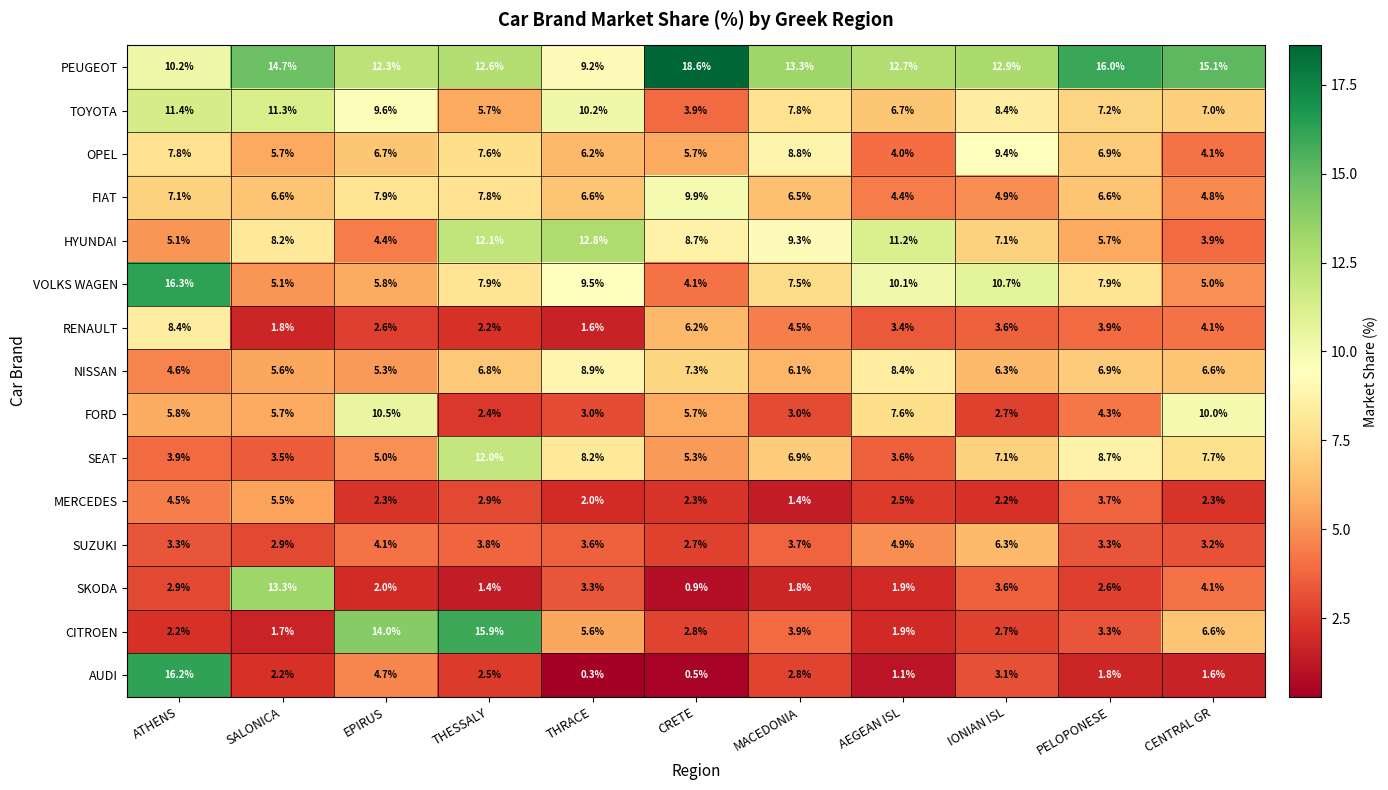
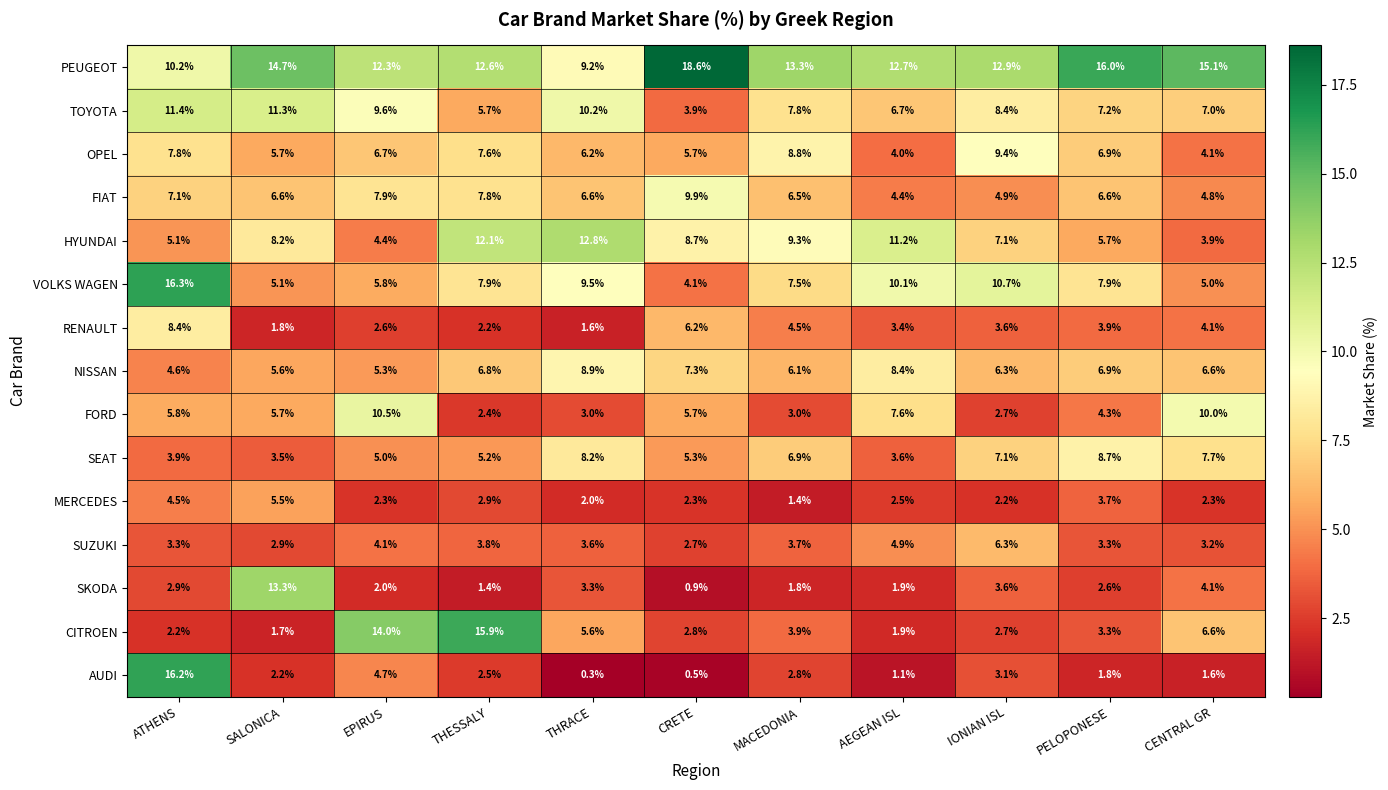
  {
    "PEUGEOT": {
      "ATHENS": "10.2%",
      "SALONICA": "14.7%",
      "EPIRUS": "12.3%",
      "THESSALY": "12.6%",
      "THRACE": "9.2%",
      "CRETE": "18.6%",
      "MACEDONIA": "13.3%",
      "AEGEAN ISL": "12.7%",
      "IONIAN ISL": "12.9%",
      "PELOPONESE": "16.0%",
      "CENTRAL GR": "15.1%"
    },
    "TOYOTA": {
      "ATHENS": "11.4%",
      "SALONICA": "11.3%",
      "EPIRUS": "9.6%",
      "THESSALY": "5.7%",
      "THRACE": "10.2%",
      "CRETE": "3.9%",
      "MACEDONIA": "7.8%",
      "AEGEAN ISL": "6.7%",
      "IONIAN ISL": "8.4%",
      "PELOPONESE": "7.2%",
      "CENTRAL GR": "7.0%"
    },
    "OPEL": {
      "ATHENS": "7.8%",
      "SALONICA": "5.7%",
      "EPIRUS": "6.7%",
      "THESSALY": "7.6%",
      "THRACE": "6.2%",
      "CRETE": "5.7%",
      "MACEDONIA": "8.8%",
      "AEGEAN ISL": "4.0%",
      "IONIAN ISL": "9.4%",
      "PELOPONESE": "6.9%",
      "CENTRAL GR": "4.1%"
    },
    "FIAT": {
      "ATHENS": "7.1%",
      "SALONICA": "6.6%",
      "EPIRUS": "7.9%",
      "THESSALY": "7.8%",
      "THRACE": "6.6%",
      "CRETE": "9.9%",
      "MACEDONIA": "6.5%",
      "AEGEAN ISL": "4.4%",
      "IONIAN ISL": "4.9%",
      "PELOPONESE": "6.6%",
      "CENTRAL GR": "4.8%"
    },
    "HYUNDAI": {
      "ATHENS": "5.1%",
      "SALONICA": "8.2%",
      "EPIRUS": "4.4%",
      "THESSALY": "12.1%",
      "THRACE": "12.8%",
      "CRETE": "8.7%",
      "MACEDONIA": "9.3%",
      "AEGEAN ISL": "11.2%",
      "IONIAN ISL": "7.1%",
      "PELOPONESE": "5.7%",
      "CENTRAL GR": "3.9%"
    },
    "VOLKS WAGEN": {
      "ATHENS": "16.3%",
      "SALONICA": "5.1%",
      "EPIRUS": "5.8%",
      "THESSALY": "7.9%",
      "THRACE": "9.5%",
      "CRETE": "4.1%",
      "MACEDONIA": "7.5%",
      "AEGEAN ISL": "10.1%",
      "IONIAN ISL": "10.7%",
      "PELOPONESE": "7.9%",
      "CENTRAL GR": "5.0%"
    },
    "RENAULT": {
      "ATHENS": "8.4%",
      "SALONICA": "1.8%",
      "EPIRUS": "2.6%",
      "THESSALY": "2.2%",
      "THRACE": "1.6%",
      "CRETE": "6.2%",
      "MACEDONIA": "4.5%",
      "AEGEAN ISL": "3.4%",
      "IONIAN ISL": "3.6%",
      "PELOPONESE": "3.9%",
      "CENTRAL GR": "4.1%"
    },
    "NISSAN": {
      "ATHENS": "4.6%",
      "SALONICA": "5.6%",
      "EPIRUS": "5.3%",
      "THESSALY": "6.8%",
      "THRACE": "8.9%",
      "CRETE": "7.3%",
      "MACEDONIA": "6.1%",
      "AEGEAN ISL": "8.4%",
      "IONIAN ISL": "6.3%",
      "PELOPONESE": "6.9%",
      "CENTRAL GR": "6.6%"
    },
    "FORD": {
      "ATHENS": "5.8%",
      "SALONICA": "5.7%",
      "EPIRUS": "10.5%",
      "THESSALY": "2.4%",
      "THRACE": "3.0%",
      "CRETE": "5.7%",
      "MACEDONIA": "3.0%",
      "AEGEAN ISL": "7.6%",
      "IONIAN ISL": "2.7%",
      "PELOPONESE": "4.3%",
      "CENTRAL GR": "10.0%"
    },
    "SEAT": {
      "ATHENS": "3.9%",
      "SALONICA": "3.5%",
      "EPIRUS": "5.0%",
-     "THESSALY": "12.0%",
+     "THESSALY": "5.2%",
      "THRACE": "8.2%",
      "CRETE": "5.3%",
      "MACEDONIA": "6.9%",
      "AEGEAN ISL": "3.6%",
      "IONIAN ISL": "7.1%",
      "PELOPONESE": "8.7%",
      "CENTRAL GR": "7.7%"
    },
    "MERCEDES": {
      "ATHENS": "4.5%",
      "SALONICA": "5.5%",
      "EPIRUS": "2.3%",
      "THESSALY": "2.9%",
      "THRACE": "2.0%",
      "CRETE": "2.3%",
      "MACEDONIA": "1.4%",
      "AEGEAN ISL": "2.5%",
      "IONIAN ISL": "2.2%",
      "PELOPONESE": "3.7%",
      "CENTRAL GR": "2.3%"
    },
    "SUZUKI": {
      "ATHENS": "3.3%",
      "SALONICA": "2.9%",
      "EPIRUS": "4.1%",
      "THESSALY": "3.8%",
      "THRACE": "3.6%",
      "CRETE": "2.7%",
      "MACEDONIA": "3.7%",
      "AEGEAN ISL": "4.9%",
      "IONIAN ISL": "6.3%",
      "PELOPONESE": "3.3%",
      "CENTRAL GR": "3.2%"
    },
    "SKODA": {
      "ATHENS": "2.9%",
      "SALONICA": "13.3%",
      "EPIRUS": "2.0%",
      "THESSALY": "1.4%",
      "THRACE": "3.3%",
      "CRETE": "0.9%",
      "MACEDONIA": "1.8%",
      "AEGEAN ISL": "1.9%",
      "IONIAN ISL": "3.6%",
      "PELOPONESE": "2.6%",
      "CENTRAL GR": "4.1%"
    },
    "CITROEN": {
      "ATHENS": "2.2%",
      "SALONICA": "1.7%",
      "EPIRUS": "14.0%",
      "THESSALY": "15.9%",
      "THRACE": "5.6%",
      "CRETE": "2.8%",
      "MACEDONIA": "3.9%",
      "AEGEAN ISL": "1.9%",
      "IONIAN ISL": "2.7%",
      "PELOPONESE": "3.3%",
      "CENTRAL GR": "6.6%"
    },
    "AUDI": {
      "ATHENS": "16.2%",
      "SALONICA": "2.2%",
      "EPIRUS": "4.7%",
      "THESSALY": "2.5%",
      "THRACE": "0.3%",
      "CRETE": "0.5%",
      "MACEDONIA": "2.8%",
      "AEGEAN ISL": "1.1%",
      "IONIAN ISL": "3.1%",
      "PELOPONESE": "1.8%",
      "CENTRAL GR": "1.6%"
    }
  }
